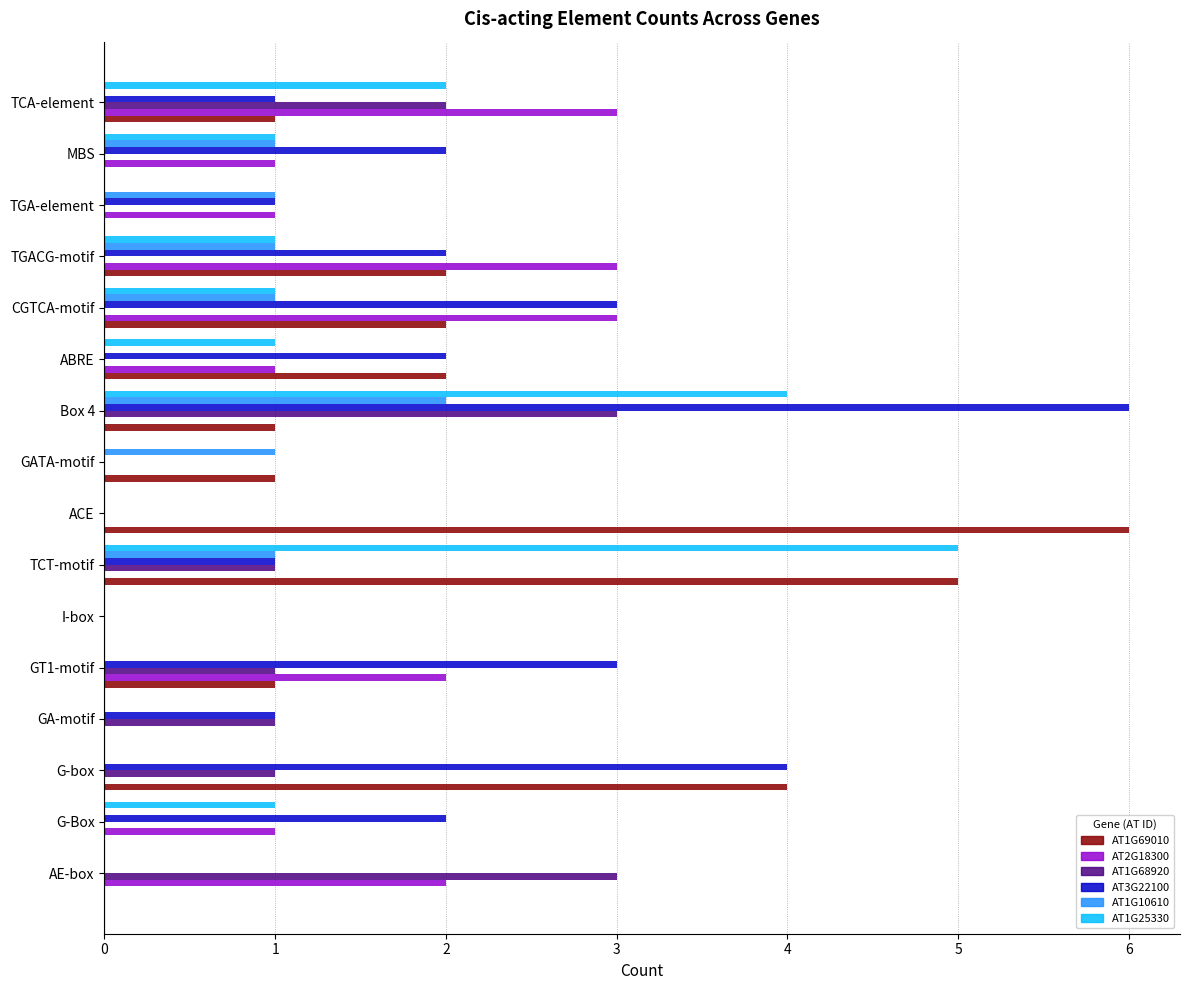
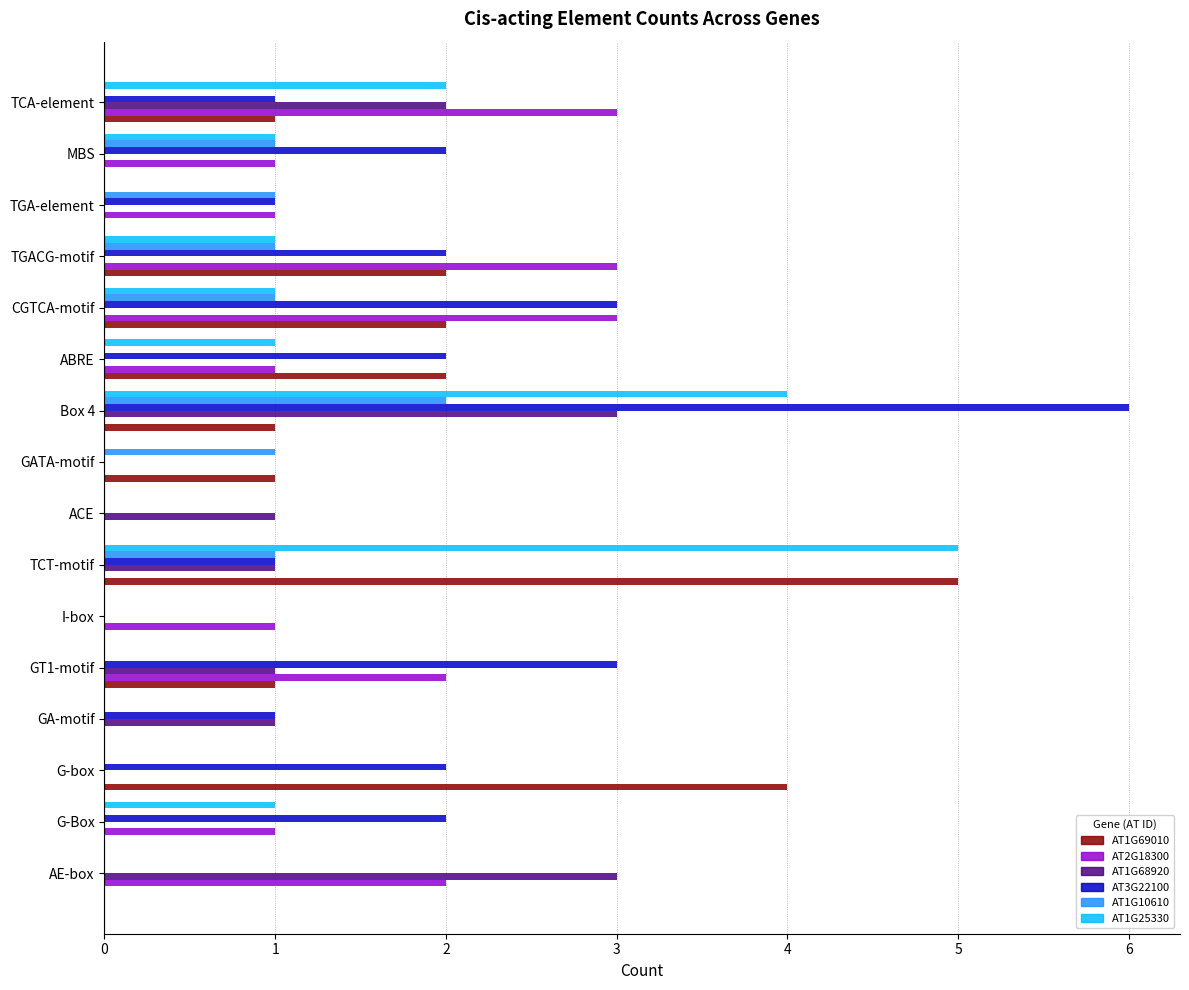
  {
    "AT1G69010": {
      "TCA-element": 1,
      "MBS": 0,
      "TGA-element": 0,
      "TGACG-motif": 2,
      "CGTCA-motif": 2,
      "ABRE": 2,
      "Box 4": 1,
      "GATA-motif": 1,
-     "ACE": 6,
+     "ACE": 0,
      "TCT-motif": 5,
      "I-box": 0,
      "GT1-motif": 1,
      "GA-motif": 0,
      "G-box": 4,
      "G-Box": 0,
      "AE-box": 0
    },
    "AT2G18300": {
      "TCA-element": 3,
      "MBS": 1,
      "TGA-element": 1,
      "TGACG-motif": 3,
      "CGTCA-motif": 3,
      "ABRE": 1,
      "Box 4": 0,
      "GATA-motif": 0,
      "ACE": 0,
      "TCT-motif": 0,
-     "I-box": 0,
+     "I-box": 1,
      "GT1-motif": 2,
      "GA-motif": 0,
      "G-box": 0,
      "G-Box": 1,
      "AE-box": 2
    },
    "AT1G68920": {
      "TCA-element": 2,
      "MBS": 0,
      "TGA-element": 0,
      "TGACG-motif": 0,
      "CGTCA-motif": 0,
      "ABRE": 0,
      "Box 4": 3,
      "GATA-motif": 0,
-     "ACE": 0,
+     "ACE": 1,
      "TCT-motif": 1,
      "I-box": 0,
      "GT1-motif": 1,
      "GA-motif": 1,
-     "G-box": 1,
+     "G-box": 0,
      "G-Box": 0,
      "AE-box": 3
    },
    "AT3G22100": {
      "TCA-element": 1,
      "MBS": 2,
      "TGA-element": 1,
      "TGACG-motif": 2,
      "CGTCA-motif": 3,
      "ABRE": 2,
      "Box 4": 6,
      "GATA-motif": 0,
      "ACE": 0,
      "TCT-motif": 1,
      "I-box": 0,
      "GT1-motif": 3,
      "GA-motif": 1,
-     "G-box": 4,
+     "G-box": 2,
      "G-Box": 2,
      "AE-box": 0
    }
  }
